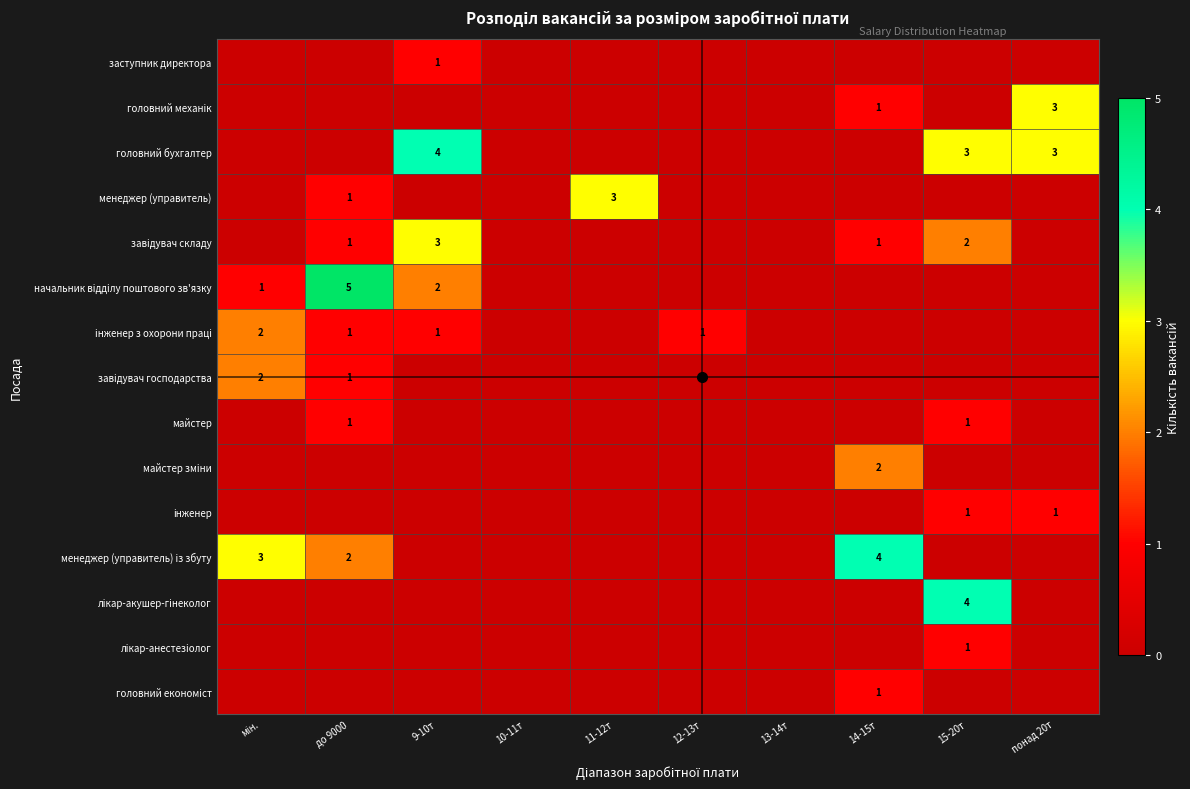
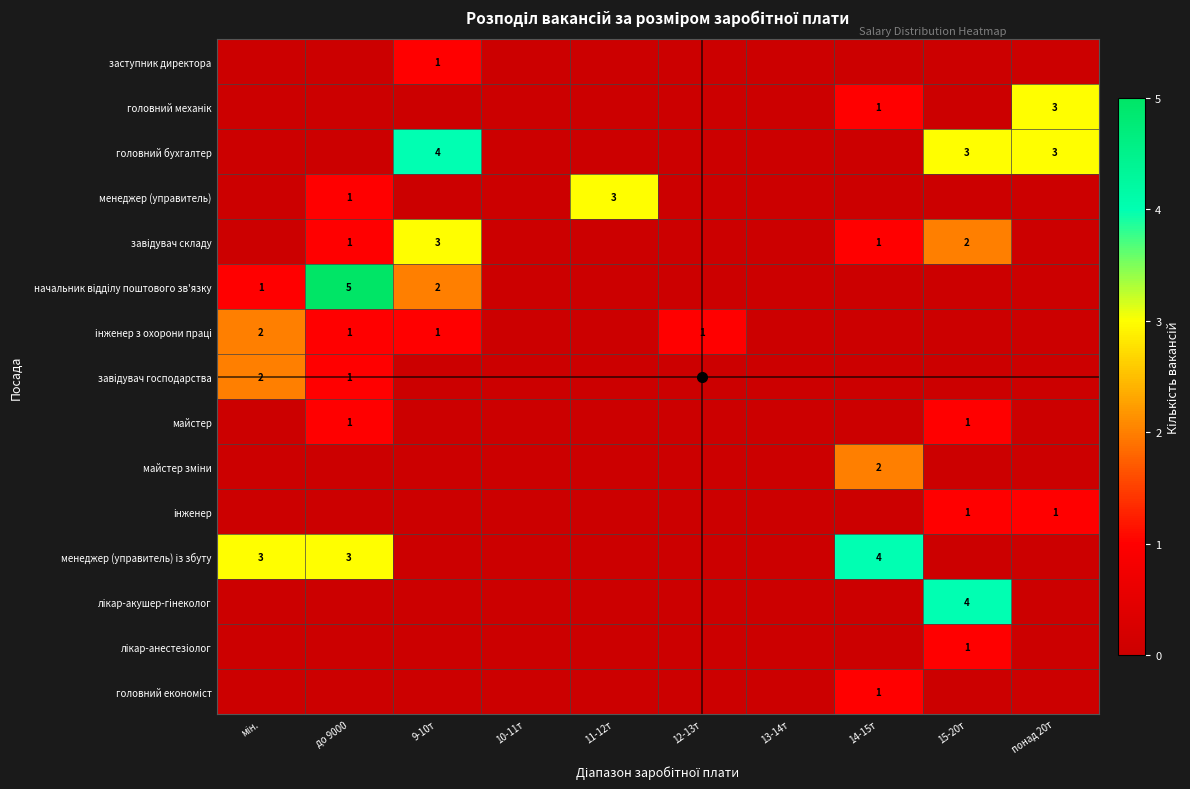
  {
    "заступник директора": {
      "9-10т": 1
    },
    "головний механік": {
      "14-15т": 1,
      "понад 20т": 3
    },
    "головний бухгалтер": {
      "9-10т": 4,
      "15-20т": 3,
      "понад 20т": 3
    },
    "менеджер (управитель)": {
      "до 9000": 1,
      "11-12т": 3
    },
    "завідувач складу": {
      "до 9000": 1,
      "9-10т": 3,
      "14-15т": 1,
      "15-20т": 2
    },
    "начальник відділу поштового зв'язку": {
      "мін.": 1,
      "до 9000": 5,
      "9-10т": 2
    },
    "інженер з охорони праці": {
      "мін.": 2,
      "до 9000": 1,
      "9-10т": 1,
      "12-13т": 1
    },
    "завідувач господарства": {
      "мін.": 2,
      "до 9000": 1
    },
    "майстер": {
      "до 9000": 1,
      "15-20т": 1
    },
    "майстер зміни": {
      "14-15т": 2
    },
    "інженер": {
      "15-20т": 1,
      "понад 20т": 1
    },
    "менеджер (управитель) із збуту": {
      "мін.": 3,
-     "до 9000": 2,
+     "до 9000": 3,
      "14-15т": 4
    },
    "лікар-акушер-гінеколог": {
      "15-20т": 4
    },
    "лікар-анестезіолог": {
      "15-20т": 1
    },
    "головний економіст": {
      "14-15т": 1
    }
  }
